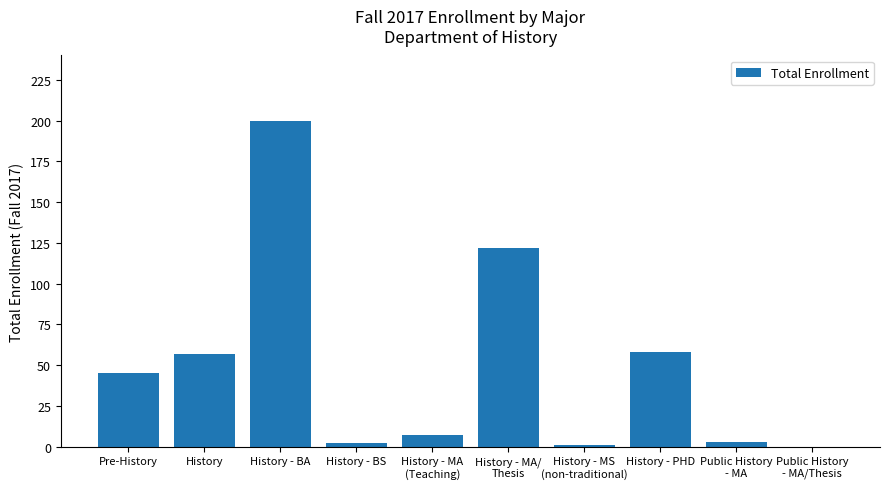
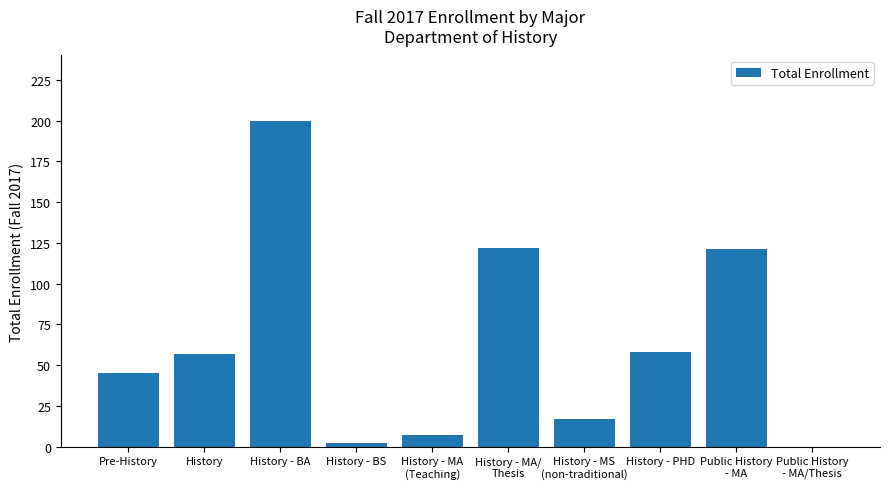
  {
    "Pre-History": 45,
    "History": 57,
    "History - BA": 200,
    "History - BS": 2,
    "History - MA (Teaching)": 7,
    "History - MA/ Thesis": 122,
-   "History - MS (non-traditional)": 1,
+   "History - MS (non-traditional)": 17,
    "History - PHD": 58,
-   "Public History - MA": 3,
+   "Public History - MA": 121,
    "Public History - MA/Thesis": 0
  }
